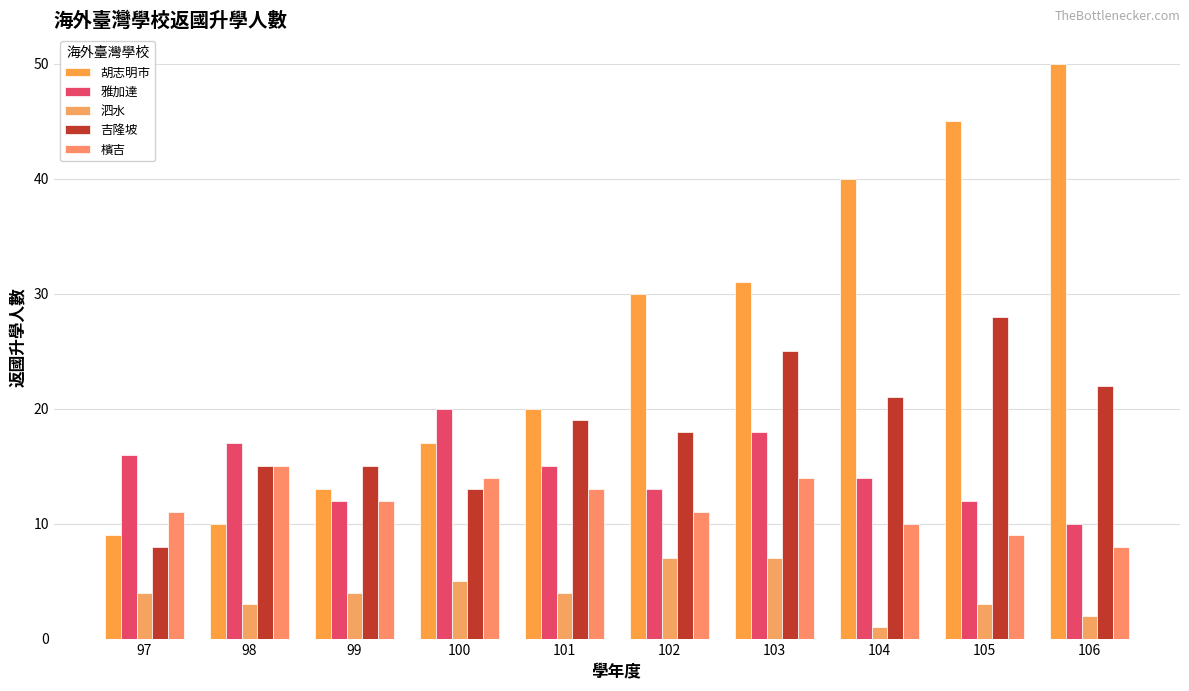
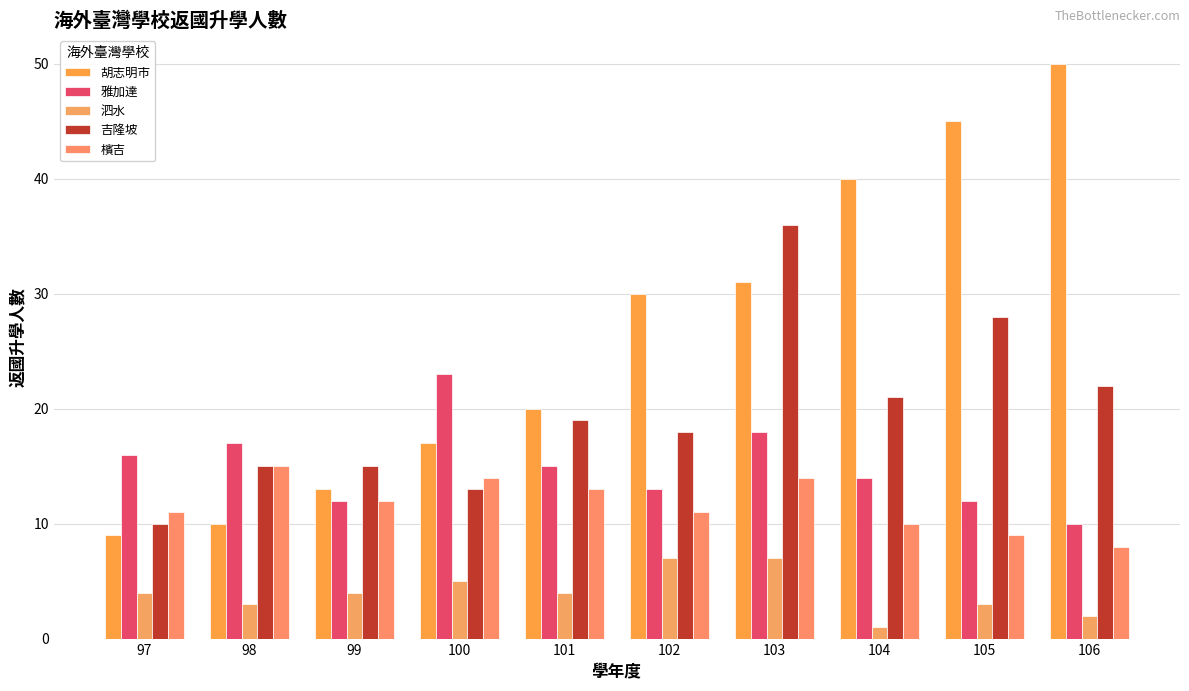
  {
    "雅加達": {
      "97": 16,
      "98": 17,
      "99": 12,
-     "100": 20,
+     "100": 23,
      "101": 15,
      "102": 13,
      "103": 18,
      "104": 14,
      "105": 12,
      "106": 10
    },
    "吉隆坡": {
-     "97": 8,
+     "97": 10,
      "98": 15,
      "99": 15,
      "100": 13,
      "101": 19,
      "102": 18,
-     "103": 25,
+     "103": 36,
      "104": 21,
      "105": 28,
      "106": 22
    }
  }
